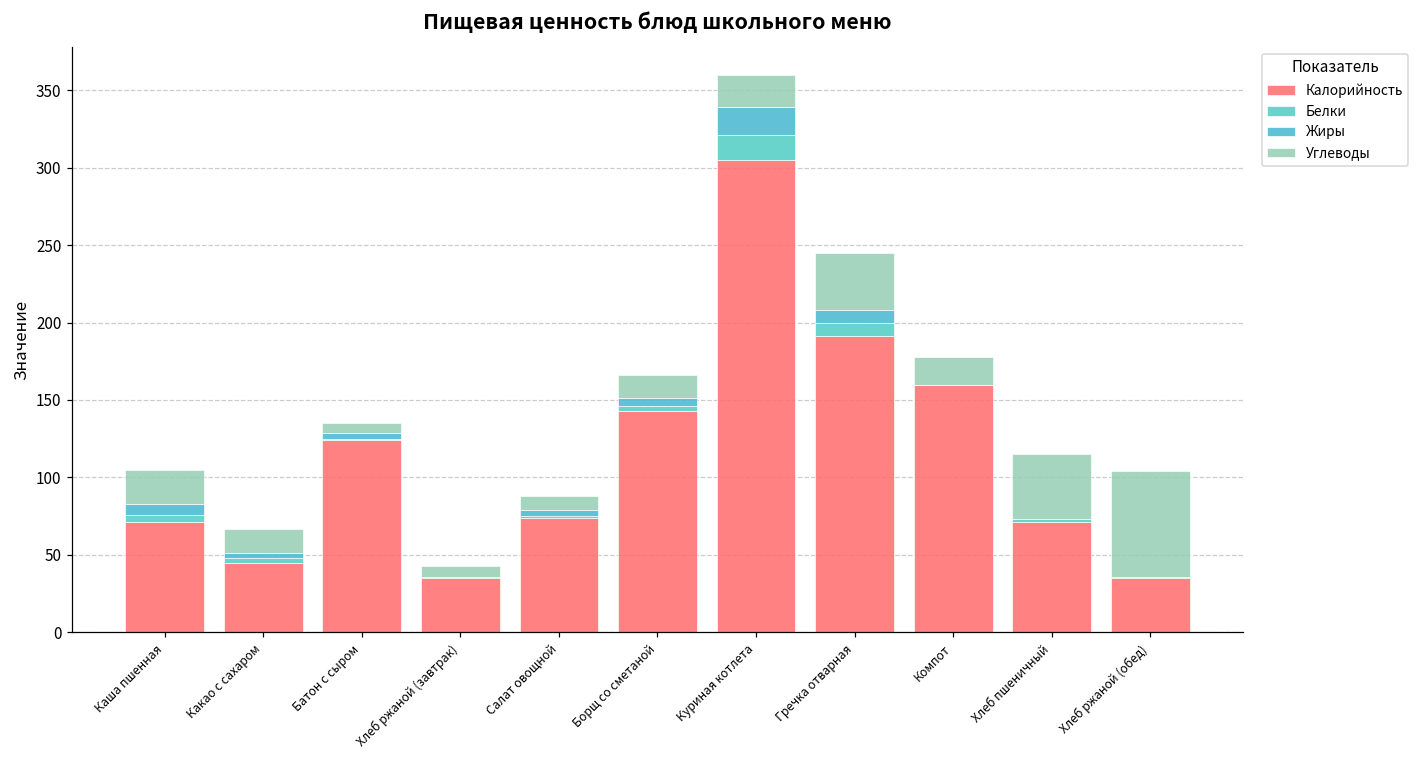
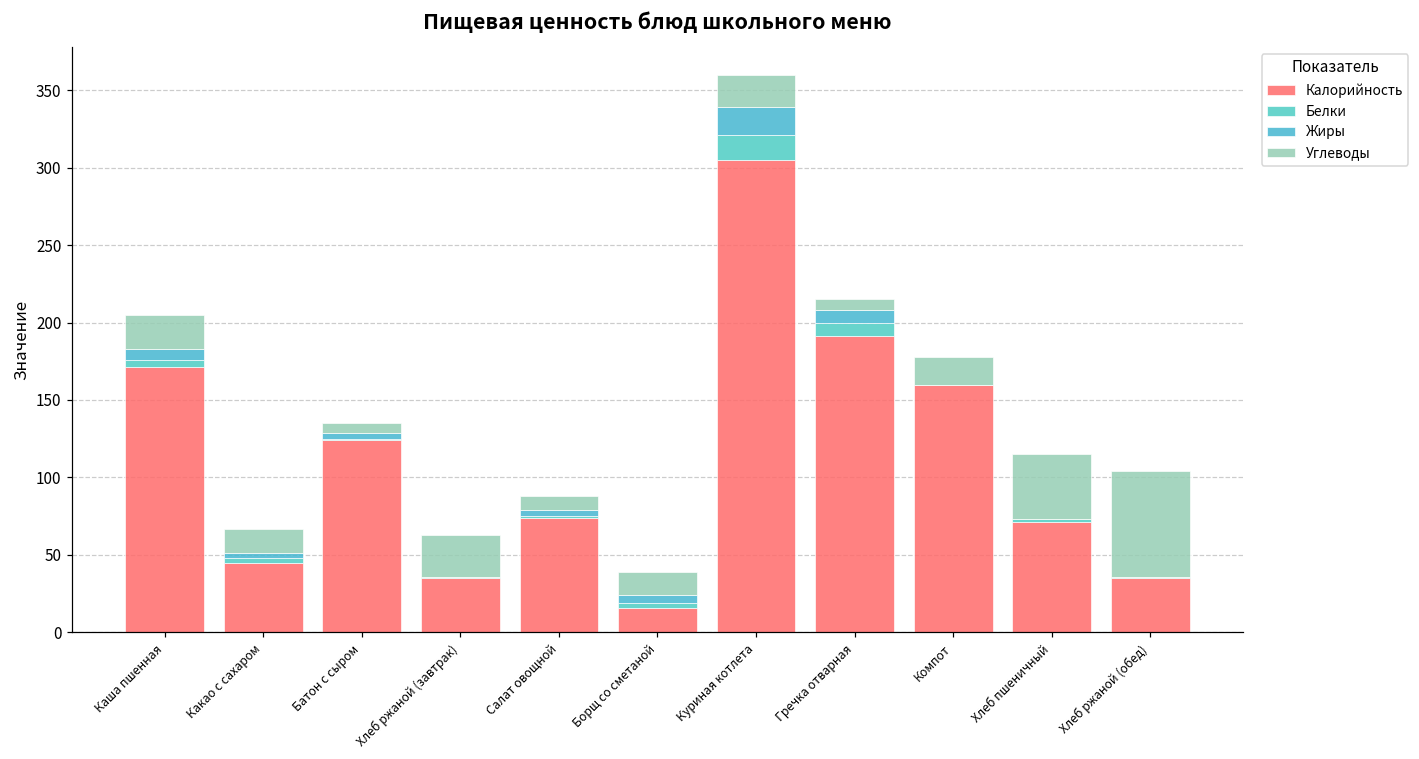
  {
    "Калорийность": {
-     "Каша пшенная": 71,
+     "Каша пшенная": 171,
      "Какао с сахаром": 45,
      "Батон с сыром": 124,
      "Хлеб ржаной (завтрак)": 35,
      "Салат овощной": 74,
-     "Борщ со сметаной": 143,
+     "Борщ со сметаной": 16,
      "Куриная котлета": 305,
      "Гречка отварная": 191,
      "Компот": 160,
      "Хлеб пшеничный": 71,
      "Хлеб ржаной (обед)": 35
    },
    "Углеводы": {
      "Каша пшенная": 22,
      "Какао с сахаром": 16,
      "Батон с сыром": 6,
-     "Хлеб ржаной (завтрак)": 7,
+     "Хлеб ржаной (завтрак)": 27,
      "Салат овощной": 9,
      "Борщ со сметаной": 15,
      "Куриная котлета": 21,
-     "Гречка отварная": 37,
+     "Гречка отварная": 7,
      "Компот": 18,
      "Хлеб пшеничный": 42,
      "Хлеб ржаной (обед)": 68
    }
  }
